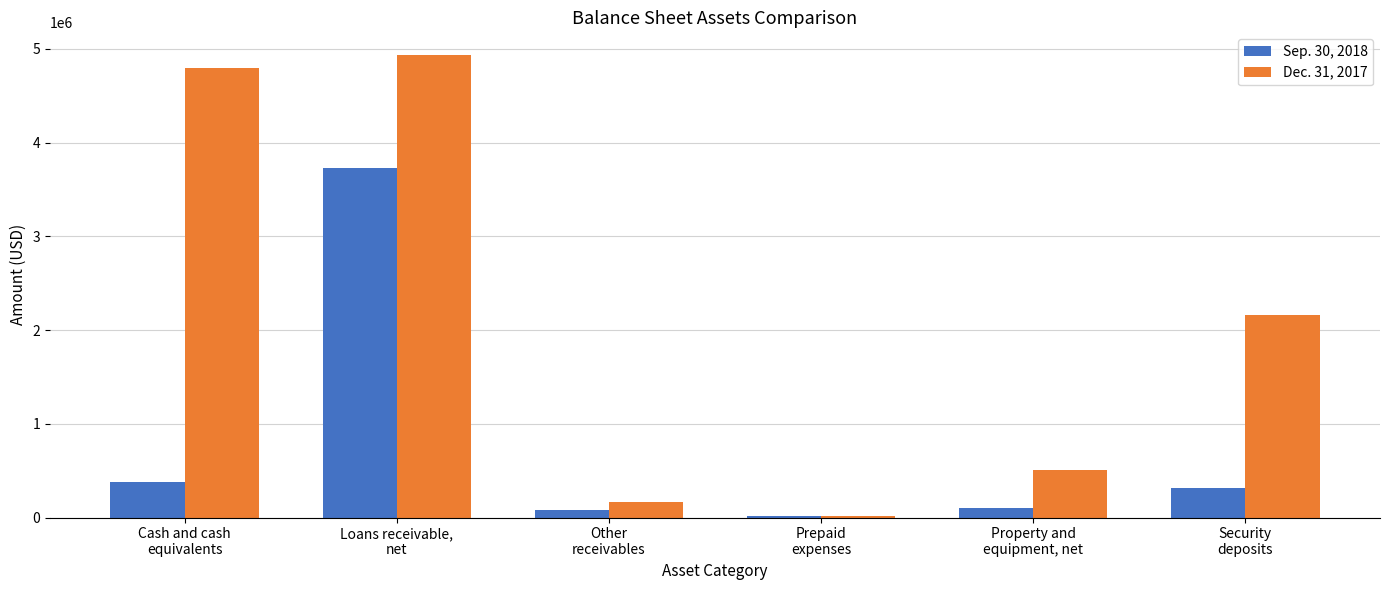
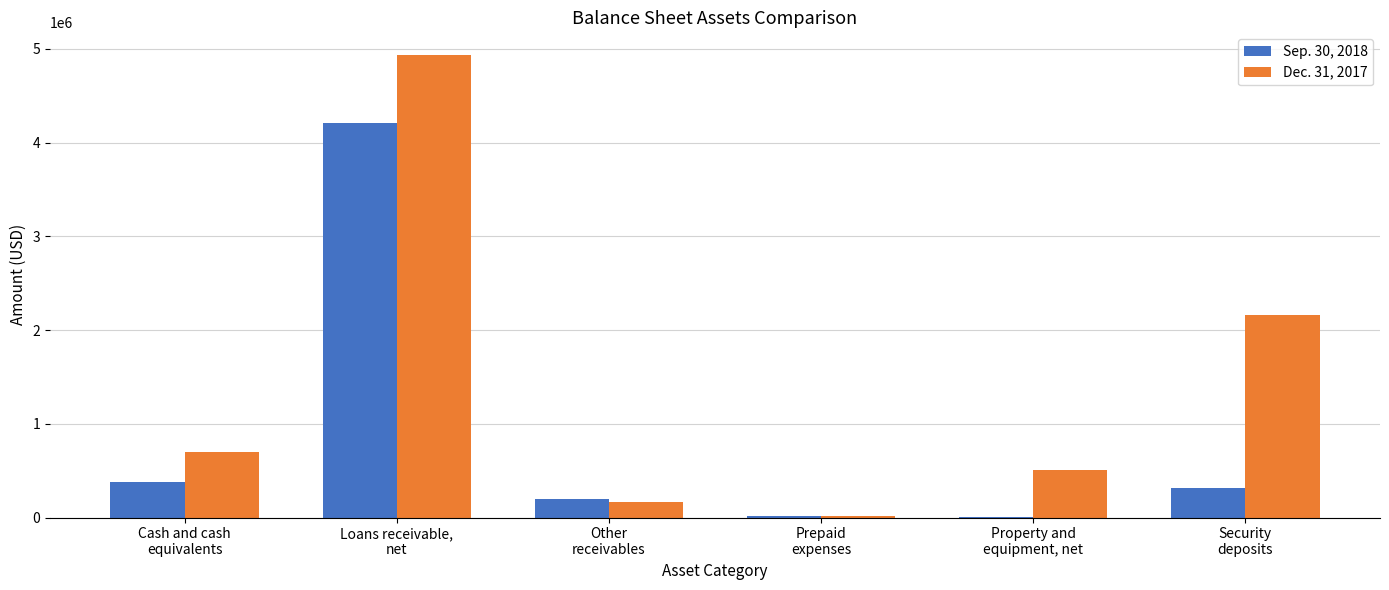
  {
    "Sep. 30, 2018": {
      "Cash and cash equivalents": 400000,
-     "Loans receivable, net": 3700000,
-     "Other receivables": 100000,
-     "Property and equipment, net": 100000,
+     "Loans receivable, net": 4200000,
+     "Other receivables": 200000,
+     "Property and equipment, net": 0,
      "Security deposits": 300000
    },
    "Dec. 31, 2017": {
-     "Cash and cash equivalents": 4800000,
+     "Cash and cash equivalents": 700000,
      "Loans receivable, net": 4900000,
      "Other receivables": 200000,
      "Property and equipment, net": 500000,
      "Security deposits": 2200000
    }
  }
